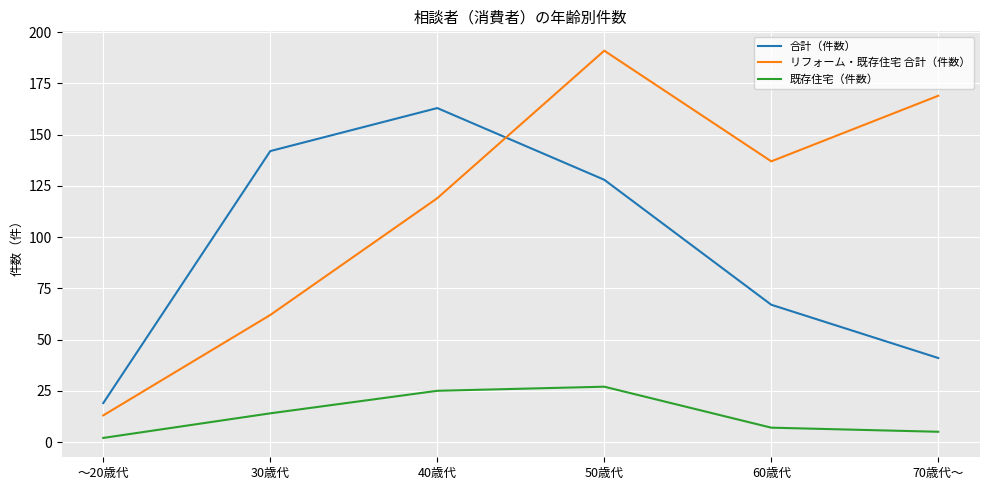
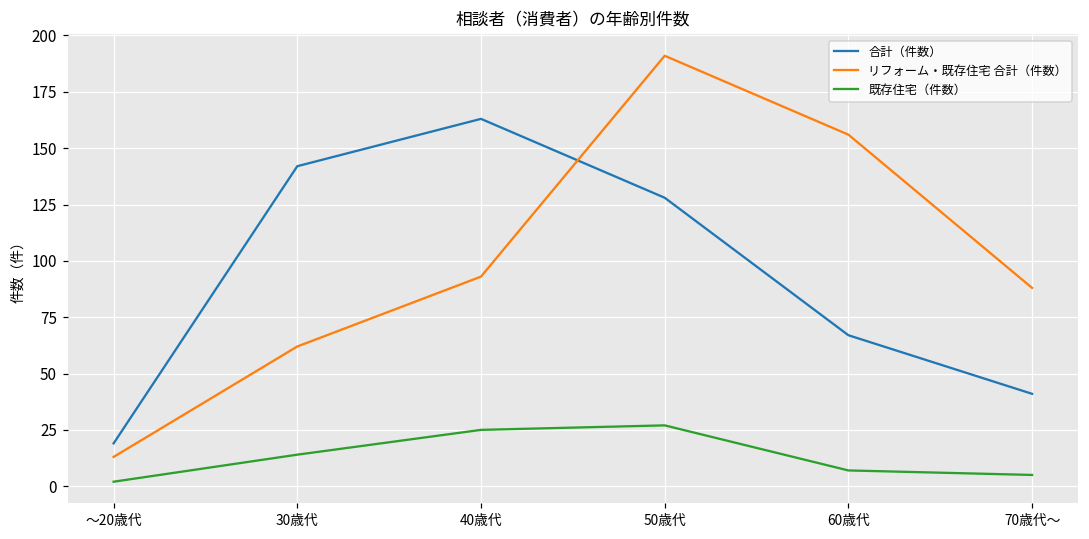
  {
    "合計（件数）": {
      "～20歳代": 19,
      "30歳代": 142,
      "40歳代": 163,
      "50歳代": 128,
      "60歳代": 67,
      "70歳代～": 41
    },
    "リフォーム・既存住宅 合計（件数）": {
      "～20歳代": 13,
      "30歳代": 62,
-     "40歳代": 119,
+     "40歳代": 93,
      "50歳代": 191,
-     "60歳代": 137,
-     "70歳代～": 169
+     "60歳代": 156,
+     "70歳代～": 88
    },
    "既存住宅（件数）": {
      "～20歳代": 2,
      "30歳代": 14,
      "40歳代": 25,
      "50歳代": 27,
      "60歳代": 7,
      "70歳代～": 5
    }
  }
